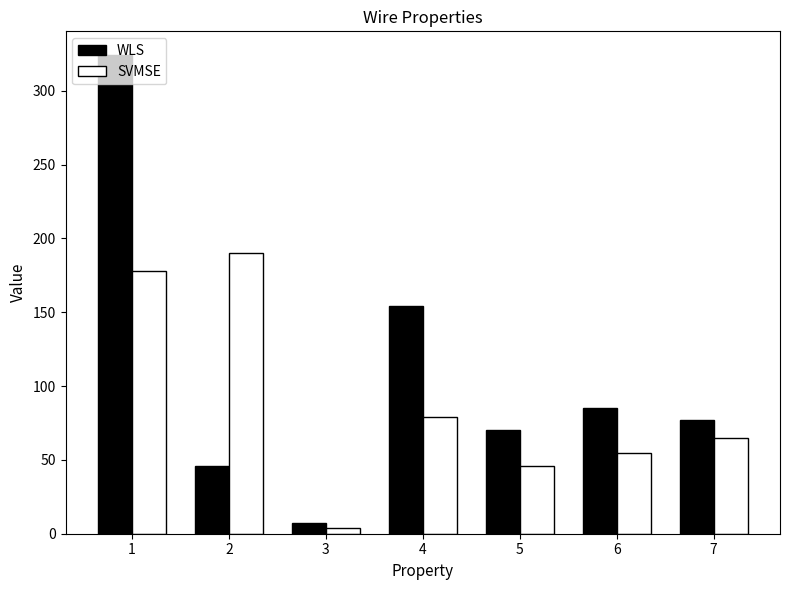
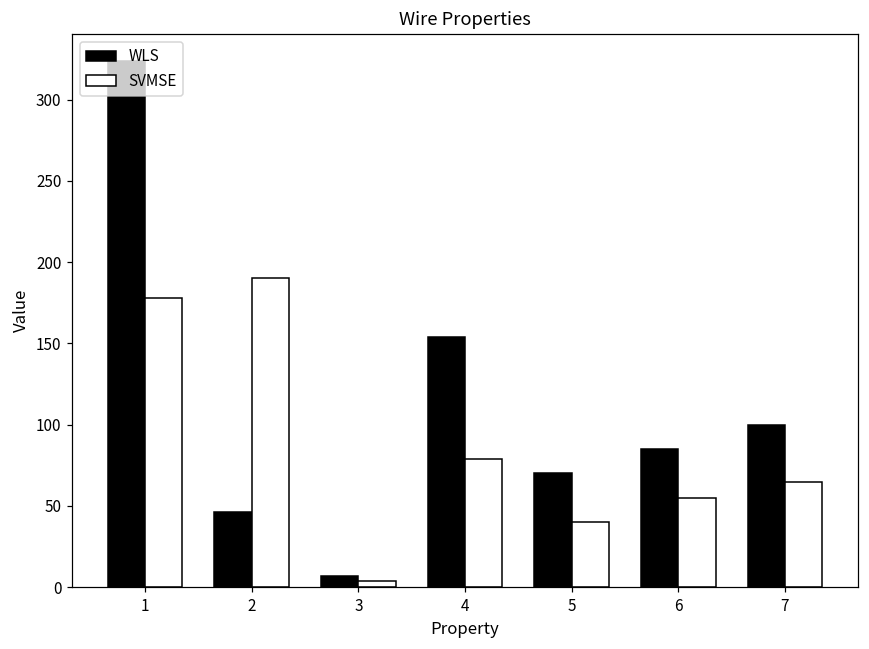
  {
    "WLS": {
      "2": 46,
      "3": 7,
      "4": 154,
      "5": 70,
      "6": 85,
-     "7": 77
+     "7": 100
    },
    "SVMSE": {
      "1": 178,
      "2": 190,
      "3": 4,
      "4": 79,
-     "5": 46,
+     "5": 40,
      "6": 55,
      "7": 65
    }
  }
